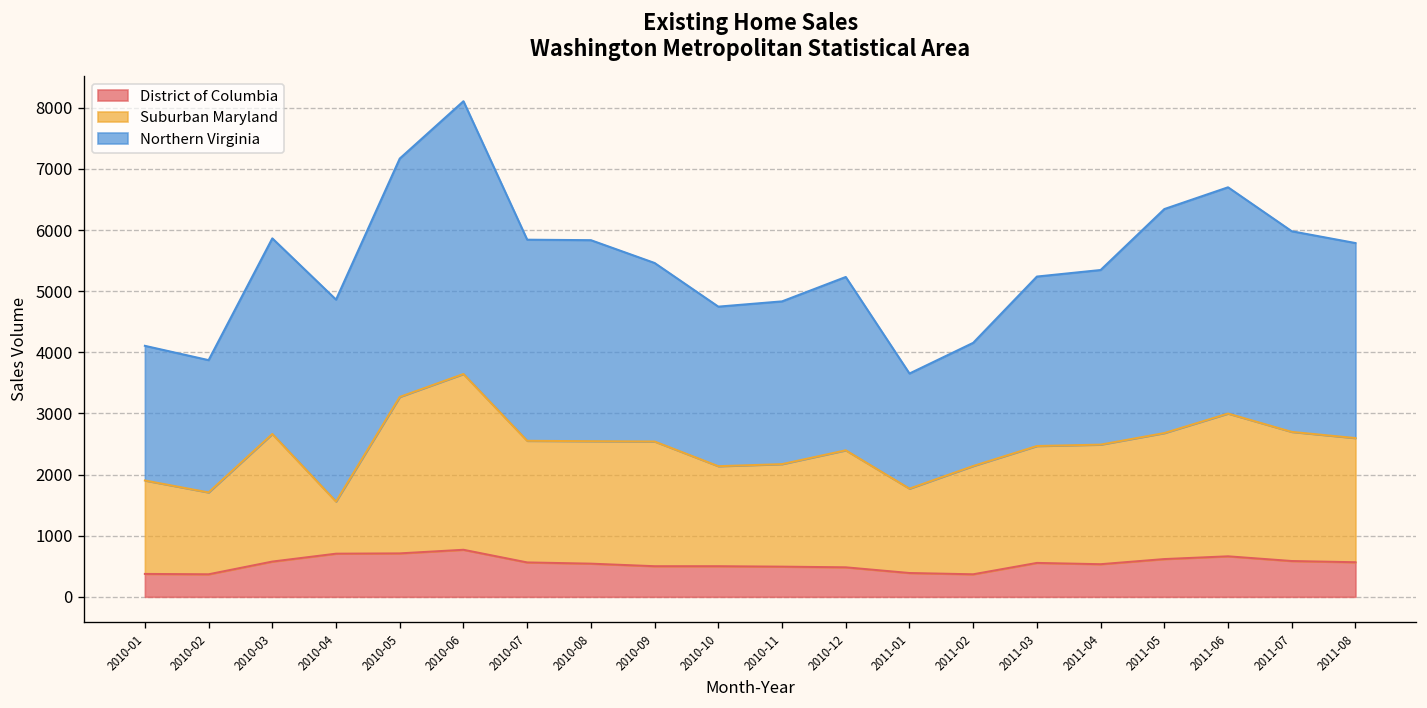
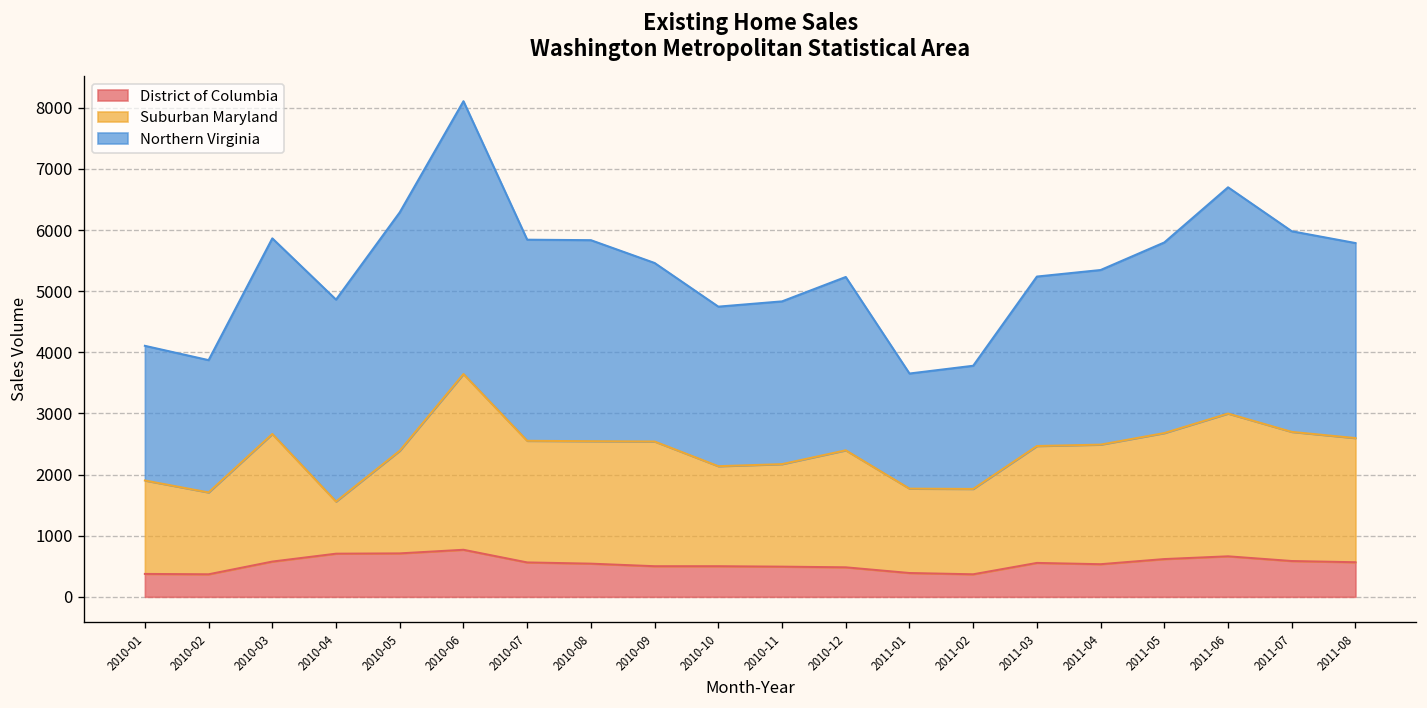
  {
    "District of Columbia": {
      "2010-01": 400,
      "2010-02": 400,
      "2010-03": 600,
      "2010-04": 700,
      "2010-05": 700,
      "2010-06": 800,
      "2010-07": 600,
      "2010-08": 500,
      "2010-09": 500,
      "2010-10": 500,
      "2010-11": 500,
      "2010-12": 500,
      "2011-01": 400,
      "2011-02": 400,
      "2011-03": 600,
      "2011-04": 500,
      "2011-05": 600,
      "2011-06": 700,
      "2011-07": 600,
      "2011-08": 600
    },
    "Suburban Maryland": {
      "2010-01": 1500,
      "2010-02": 1300,
      "2010-03": 2100,
      "2010-04": 900,
-     "2010-05": 2600,
+     "2010-05": 1700,
      "2010-06": 2900,
      "2010-07": 2000,
      "2010-08": 2000,
      "2010-09": 2000,
      "2010-10": 1600,
      "2010-11": 1700,
      "2010-12": 1900,
      "2011-01": 1400,
-     "2011-02": 1800,
+     "2011-02": 1400,
      "2011-03": 1900,
      "2011-04": 2000,
      "2011-05": 2100,
      "2011-06": 2300,
      "2011-07": 2100,
      "2011-08": 2000
    },
    "Northern Virginia": {
      "2010-01": 2200,
      "2010-02": 2200,
      "2010-03": 3200,
      "2010-04": 3300,
      "2010-05": 3900,
      "2010-06": 4500,
      "2010-07": 3300,
      "2010-08": 3300,
      "2010-09": 2900,
      "2010-10": 2600,
      "2010-11": 2700,
      "2010-12": 2800,
      "2011-01": 1900,
      "2011-02": 2000,
      "2011-03": 2800,
      "2011-04": 2900,
-     "2011-05": 3700,
+     "2011-05": 3100,
      "2011-06": 3700,
      "2011-07": 3300,
      "2011-08": 3200
    }
  }
